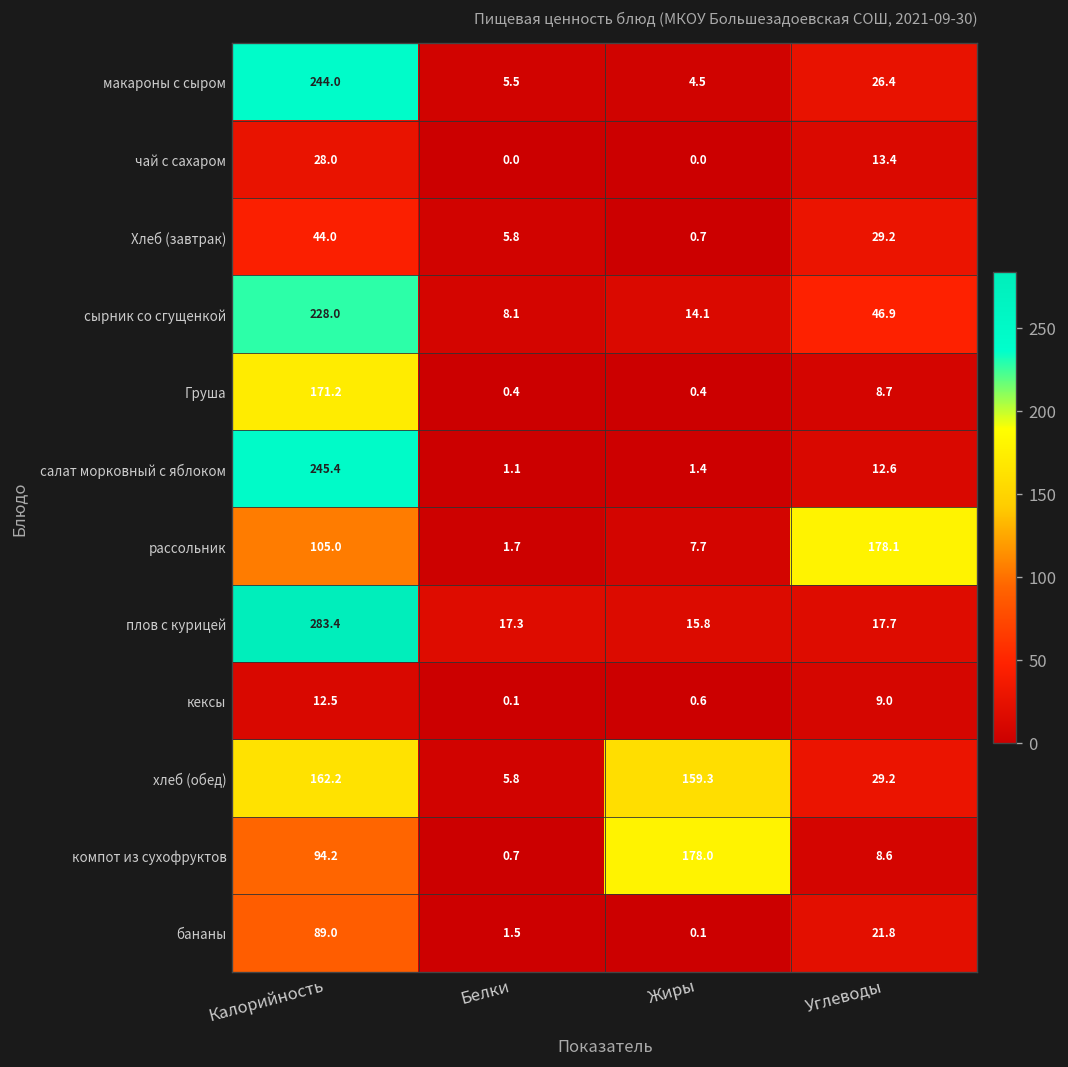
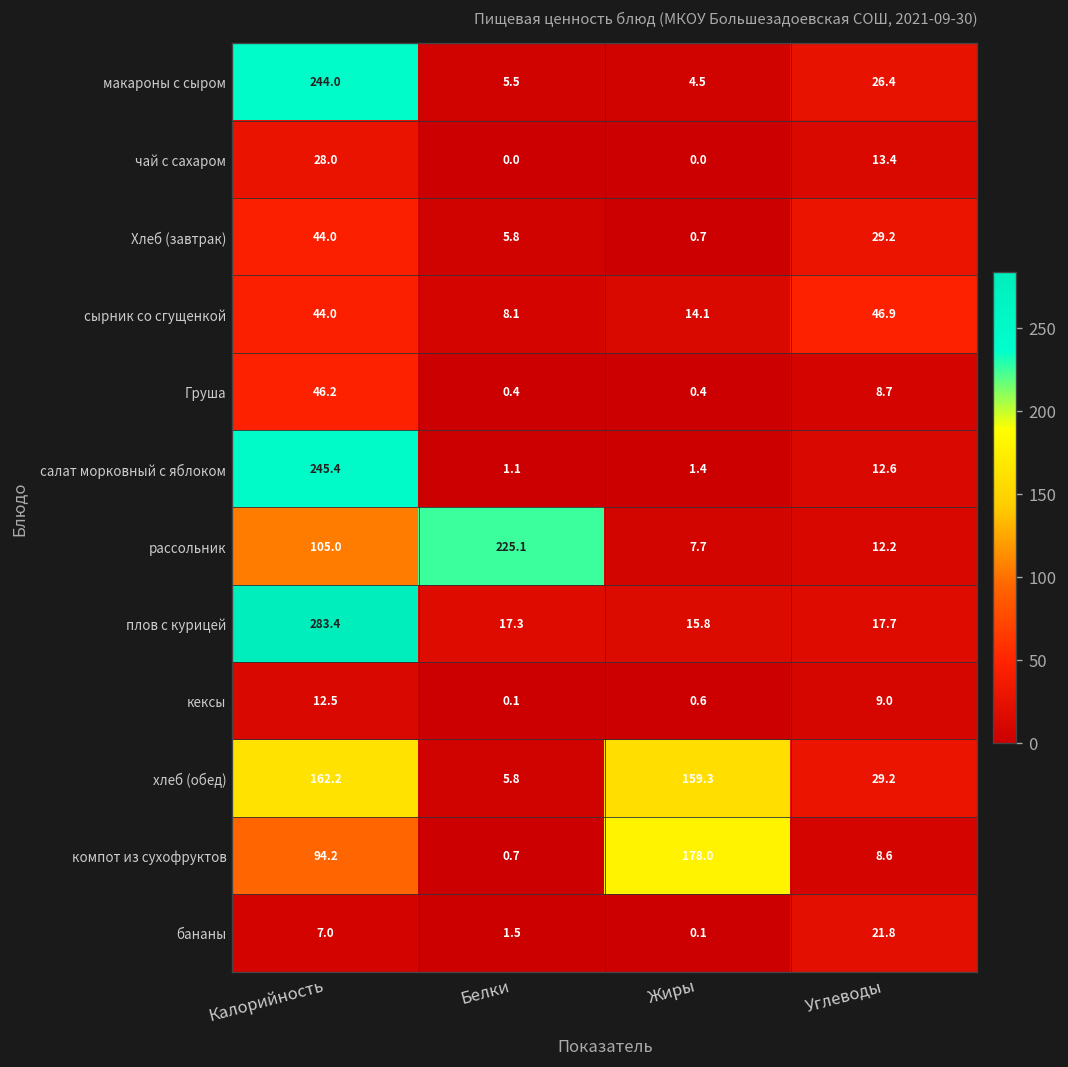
  {
    "макароны с сыром": {
      "Калорийность": 244.0,
      "Белки": 5.5,
      "Жиры": 4.5,
      "Углеводы": 26.4
    },
    "чай с сахаром": {
      "Калорийность": 28.0,
      "Белки": 0.0,
      "Жиры": 0.0,
      "Углеводы": 13.4
    },
    "Хлеб (завтрак)": {
      "Калорийность": 44.0,
      "Белки": 5.8,
      "Жиры": 0.7,
      "Углеводы": 29.2
    },
    "сырник со сгущенкой": {
-     "Калорийность": 228.0,
+     "Калорийность": 44.0,
      "Белки": 8.1,
      "Жиры": 14.1,
      "Углеводы": 46.9
    },
    "Груша": {
-     "Калорийность": 171.2,
+     "Калорийность": 46.2,
      "Белки": 0.4,
      "Жиры": 0.4,
      "Углеводы": 8.7
    },
    "салат морковный с яблоком": {
      "Калорийность": 245.4,
      "Белки": 1.1,
      "Жиры": 1.4,
      "Углеводы": 12.6
    },
    "рассольник": {
      "Калорийность": 105.0,
-     "Белки": 1.7,
+     "Белки": 225.1,
      "Жиры": 7.7,
-     "Углеводы": 178.1
+     "Углеводы": 12.2
    },
    "плов с курицей": {
      "Калорийность": 283.4,
      "Белки": 17.3,
      "Жиры": 15.8,
      "Углеводы": 17.7
    },
    "кексы": {
      "Калорийность": 12.5,
      "Белки": 0.1,
      "Жиры": 0.6,
      "Углеводы": 9.0
    },
    "хлеб (обед)": {
      "Калорийность": 162.2,
      "Белки": 5.8,
      "Жиры": 159.3,
      "Углеводы": 29.2
    },
    "компот из сухофруктов": {
      "Калорийность": 94.2,
      "Белки": 0.7,
      "Жиры": 178.0,
      "Углеводы": 8.6
    },
    "бананы": {
-     "Калорийность": 89.0,
+     "Калорийность": 7.0,
      "Белки": 1.5,
      "Жиры": 0.1,
      "Углеводы": 21.8
    }
  }
